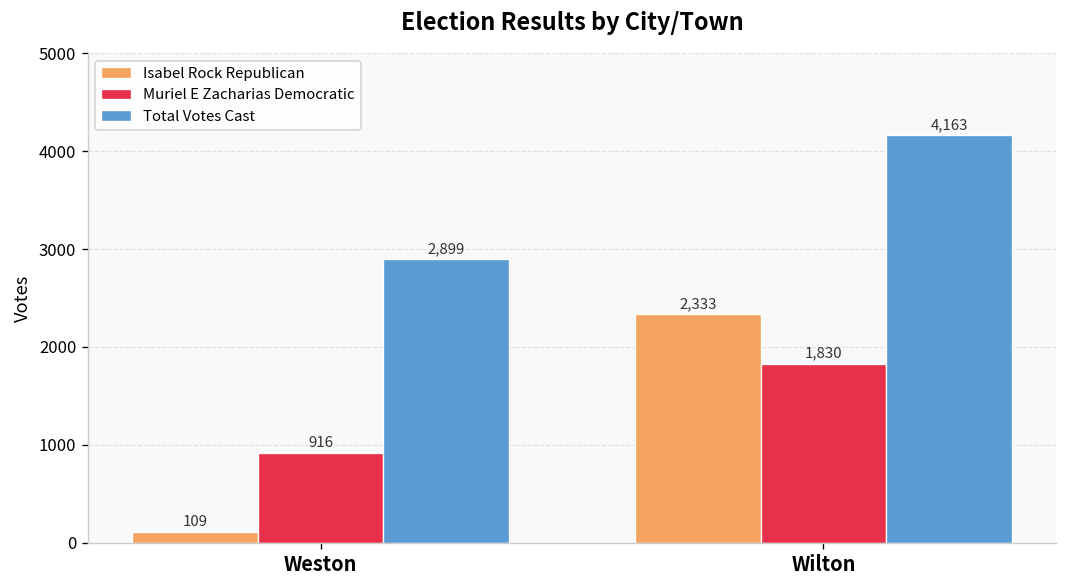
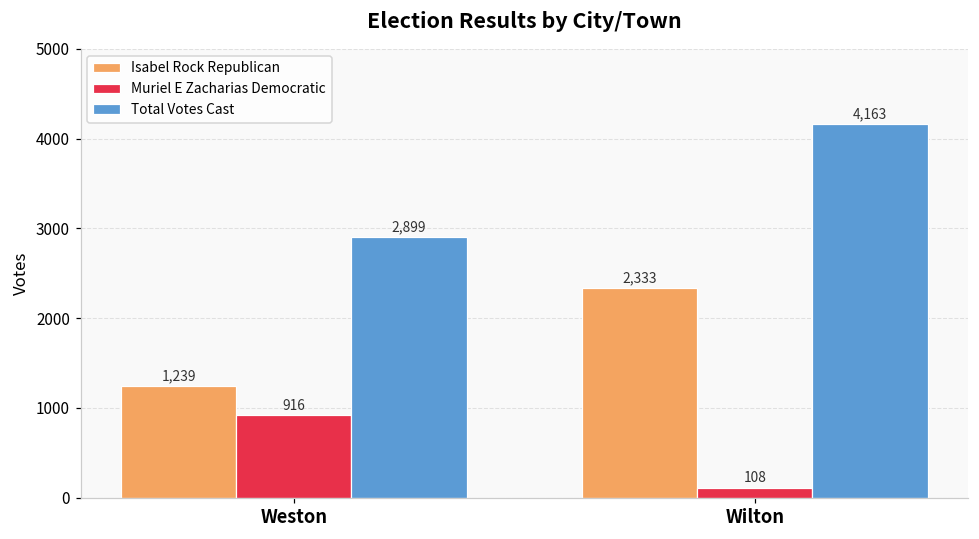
  {
    "Isabel Rock Republican": {
-     "Weston": "109",
+     "Weston": "1,239",
      "Wilton": "2,333"
    },
    "Muriel E Zacharias Democratic": {
      "Weston": "916",
-     "Wilton": "1,830"
+     "Wilton": "108"
    },
    "Total Votes Cast": {
      "Weston": "2,899",
      "Wilton": "4,163"
    }
  }
